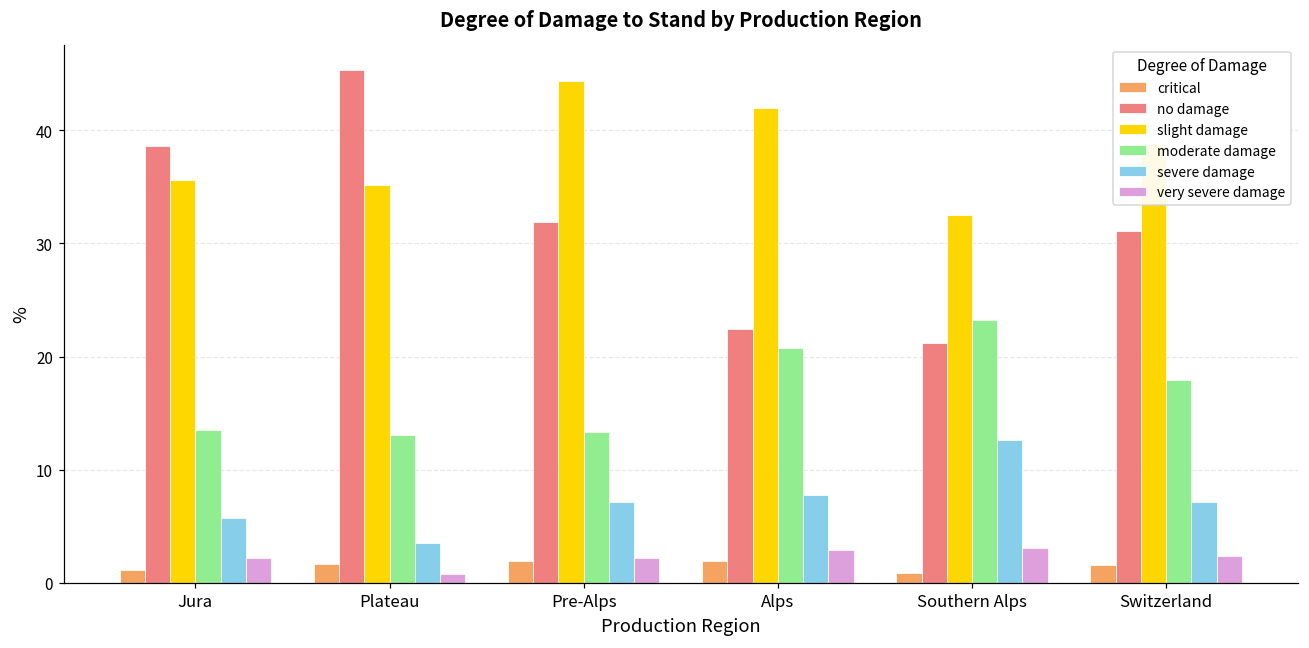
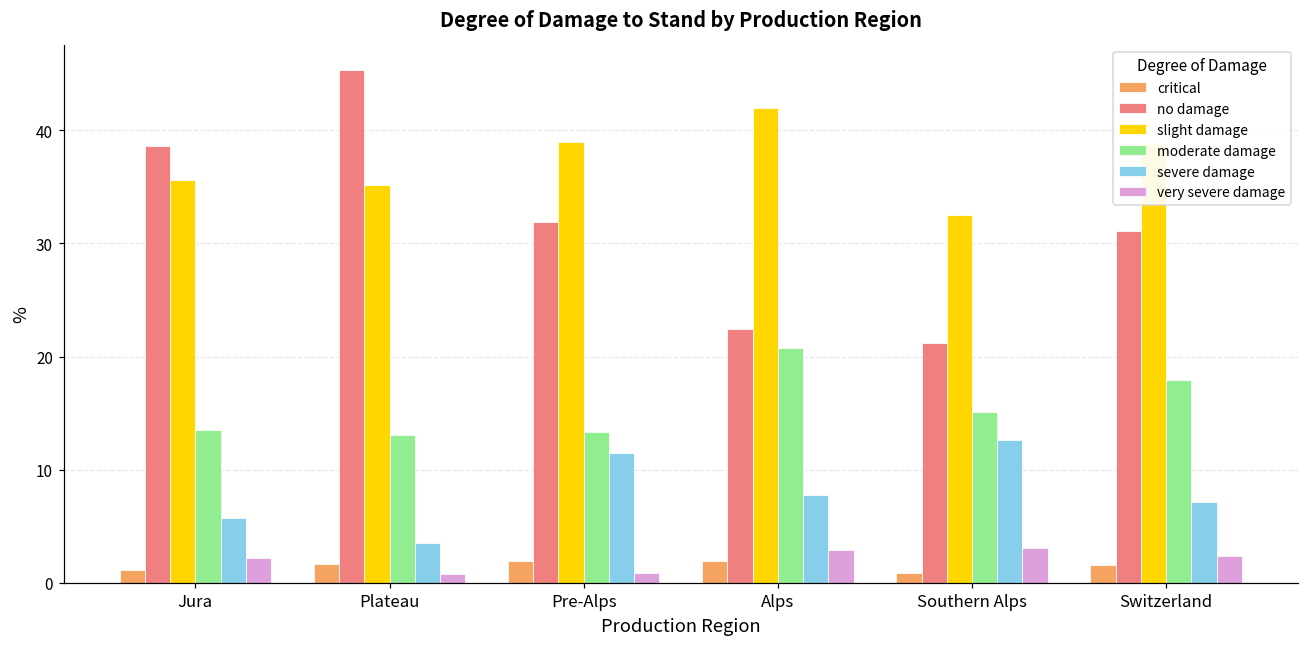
  {
    "slight damage": {
      "Jura": 35.6,
      "Plateau": 35.2,
-     "Pre-Alps": 44.4,
+     "Pre-Alps": 39.0,
      "Alps": 42.0,
      "Southern Alps": 32.5
    },
    "moderate damage": {
      "Jura": 13.5,
      "Plateau": 13.1,
      "Pre-Alps": 13.3,
      "Alps": 20.8,
-     "Southern Alps": 23.2,
+     "Southern Alps": 15.1,
      "Switzerland": 17.9
    },
    "severe damage": {
      "Jura": 5.7,
      "Plateau": 3.5,
-     "Pre-Alps": 7.1,
+     "Pre-Alps": 11.5,
      "Alps": 7.8,
      "Southern Alps": 12.6,
      "Switzerland": 7.1
    },
    "very severe damage": {
      "Jura": 2.2,
      "Plateau": 0.8,
-     "Pre-Alps": 2.2,
+     "Pre-Alps": 0.9,
      "Alps": 2.9,
      "Southern Alps": 3.1,
      "Switzerland": 2.4
    }
  }
